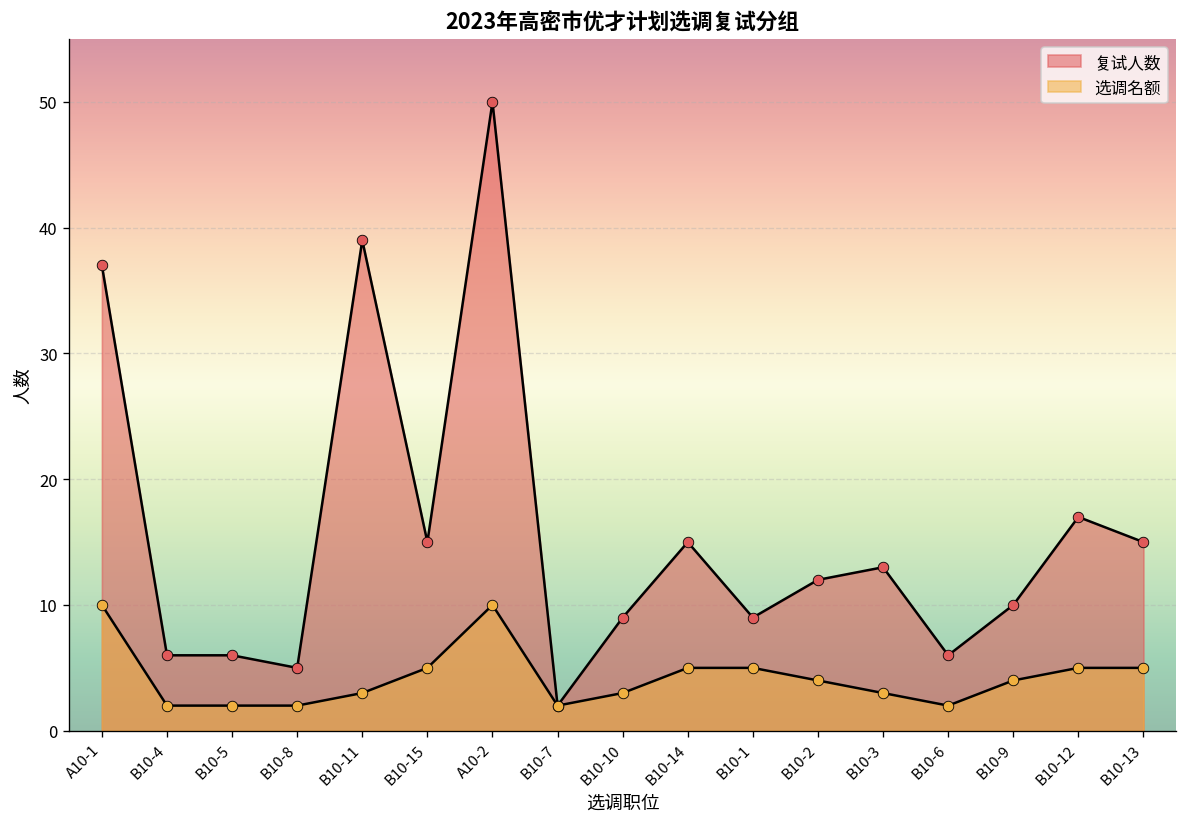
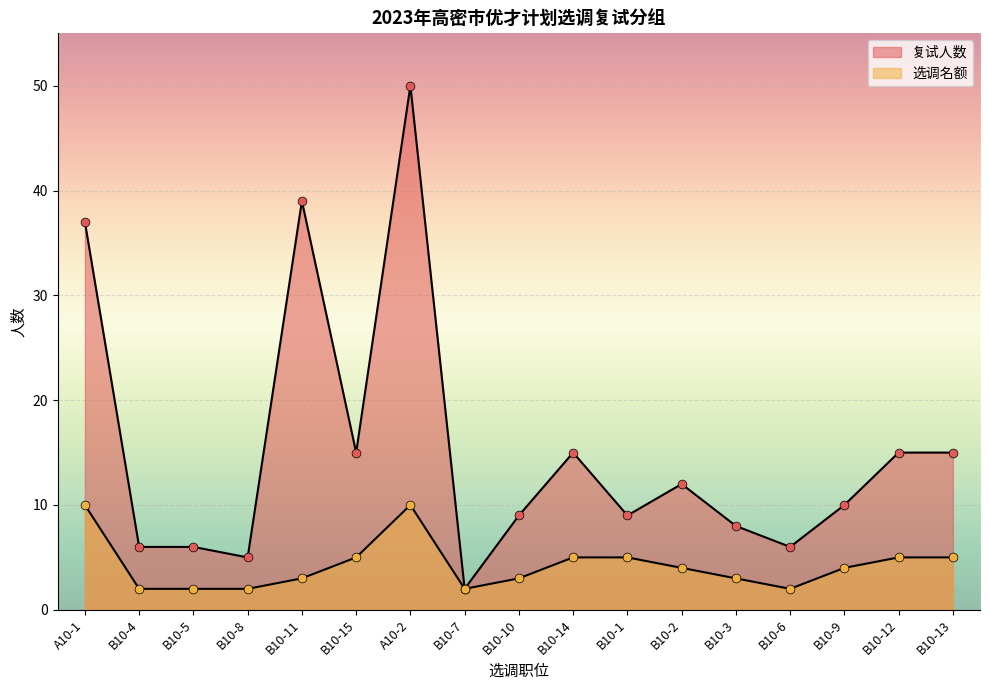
  {
    "复试人数": {
      "A10-1": 37,
      "B10-4": 6,
      "B10-5": 6,
      "B10-8": 5,
      "B10-11": 39,
      "B10-15": 15,
      "A10-2": 50,
      "B10-10": 9,
      "B10-14": 15,
      "B10-1": 9,
      "B10-2": 12,
-     "B10-3": 13,
+     "B10-3": 8,
      "B10-6": 6,
      "B10-9": 10,
-     "B10-12": 17,
+     "B10-12": 15,
      "B10-13": 15
    },
    "选调名额": {
      "A10-1": 10,
      "B10-4": 2,
      "B10-5": 2,
      "B10-8": 2,
      "B10-11": 3,
      "B10-15": 5,
      "A10-2": 10,
      "B10-10": 3,
      "B10-14": 5,
      "B10-1": 5,
      "B10-2": 4,
      "B10-3": 3,
      "B10-6": 2,
      "B10-9": 4,
      "B10-12": 5,
      "B10-13": 5
    }
  }
